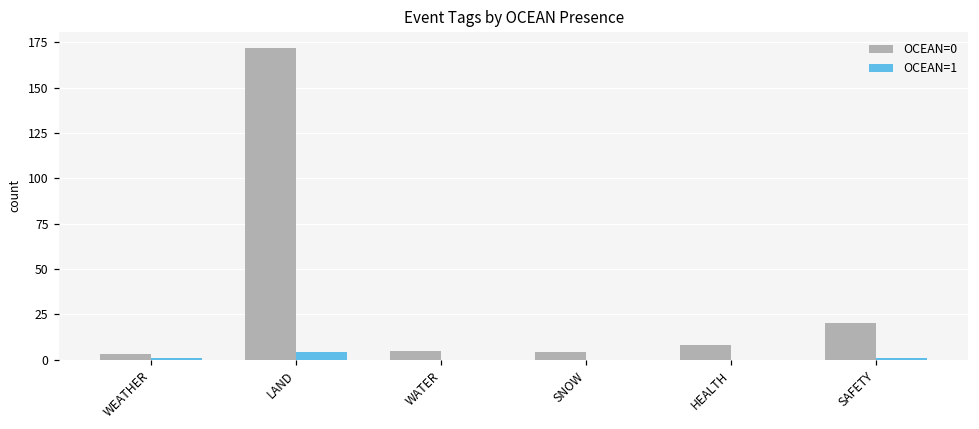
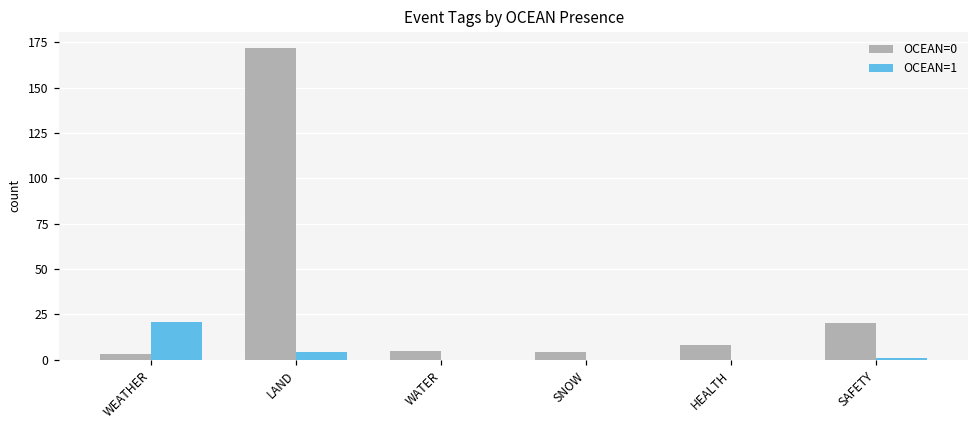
  {
    "OCEAN=0": {
      "WEATHER": 3,
      "LAND": 172,
      "WATER": 5,
      "SNOW": 4,
      "HEALTH": 8,
      "SAFETY": 20
    },
    "OCEAN=1": {
-     "WEATHER": 1,
+     "WEATHER": 21,
      "LAND": 4,
      "WATER": 0,
      "SNOW": 0,
      "HEALTH": 0
    }
  }
